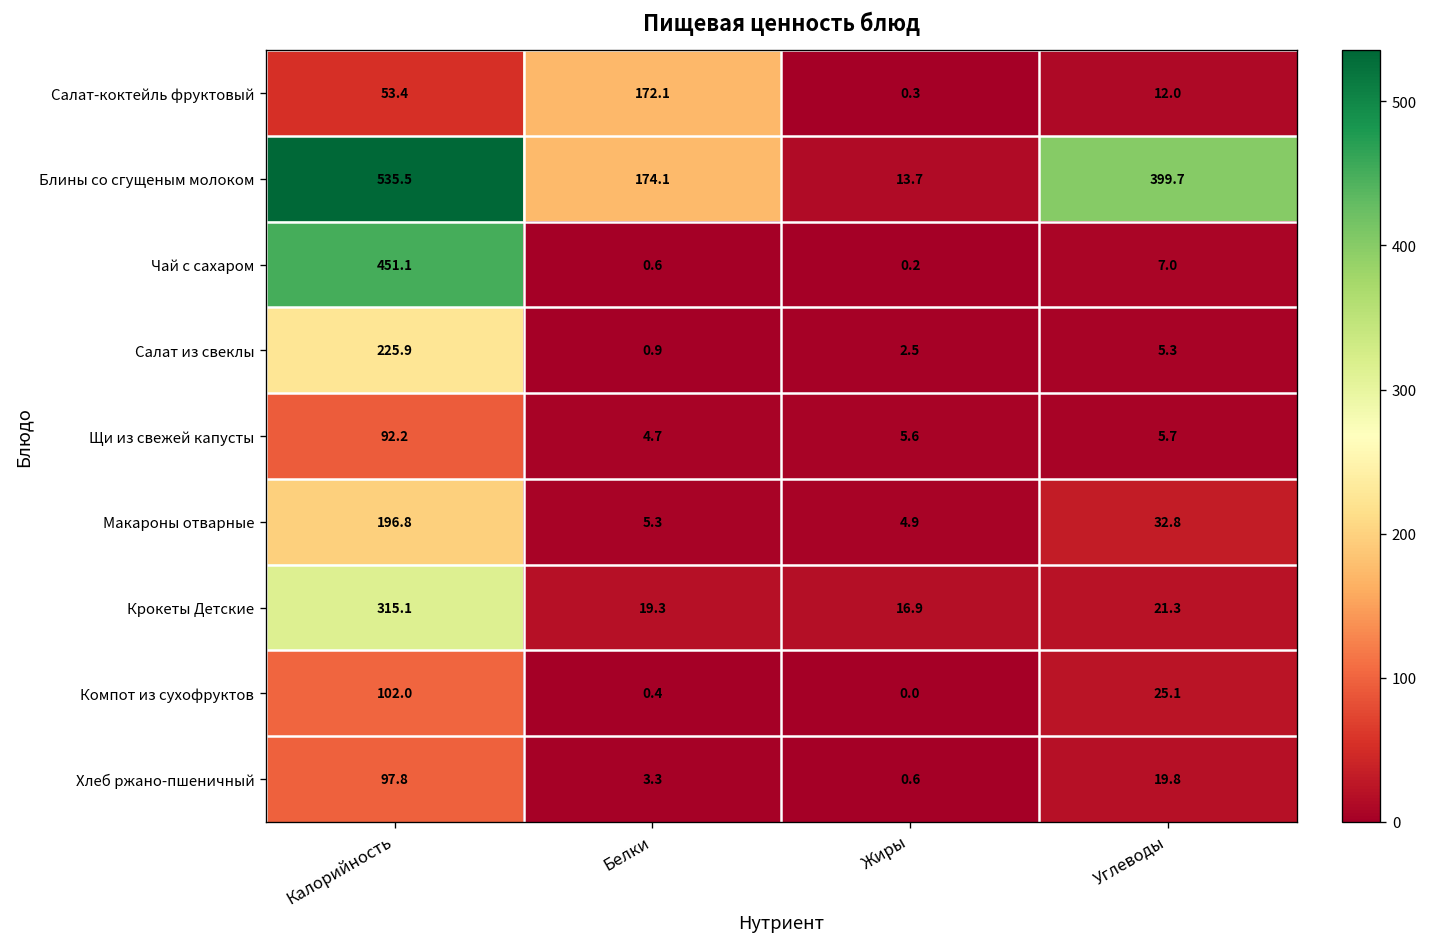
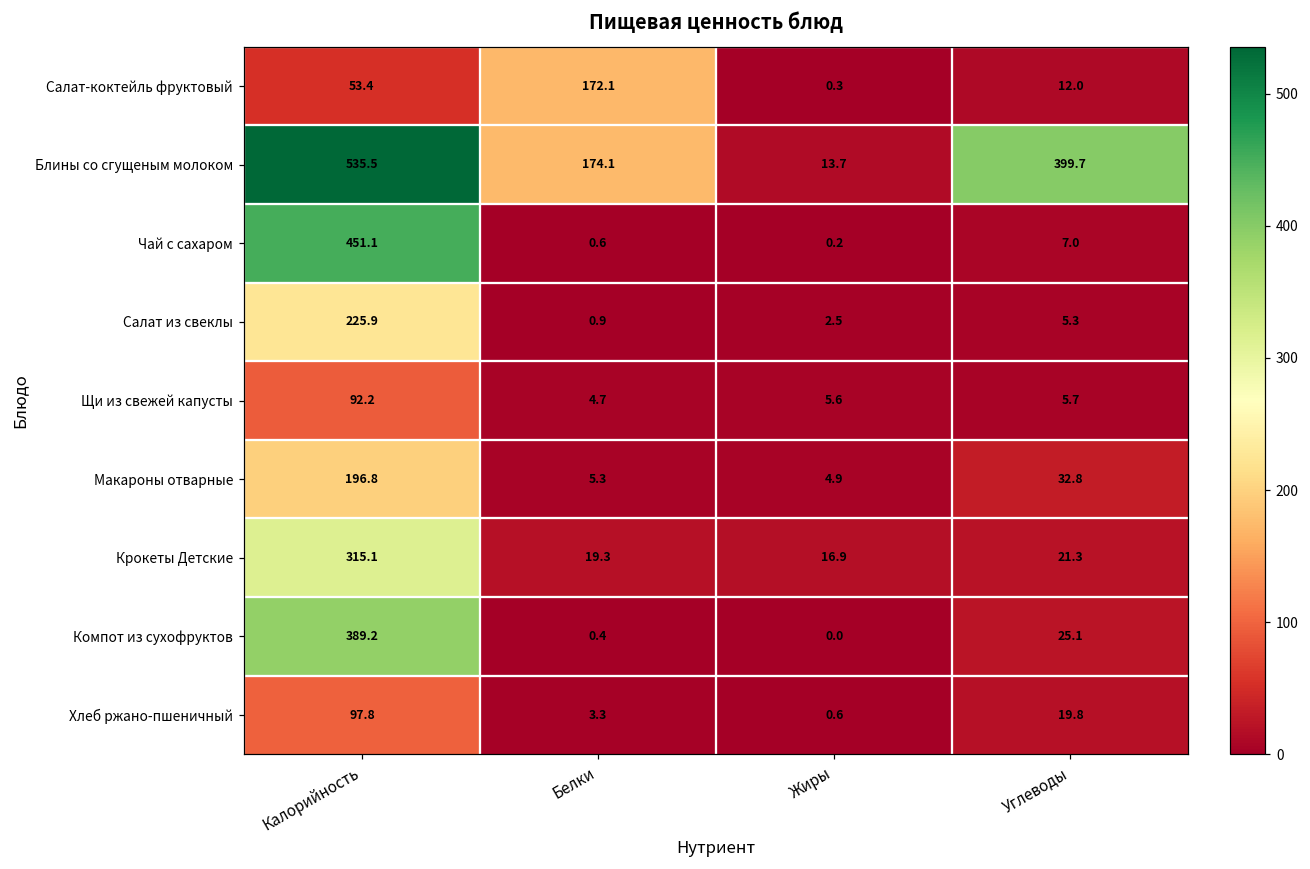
  {
    "Салат-коктейль фруктовый": {
      "Калорийность": 53.4,
      "Белки": 172.1,
      "Жиры": 0.3,
      "Углеводы": 12.0
    },
    "Блины со сгущеным молоком": {
      "Калорийность": 535.5,
      "Белки": 174.1,
      "Жиры": 13.7,
      "Углеводы": 399.7
    },
    "Чай с сахаром": {
      "Калорийность": 451.1,
      "Белки": 0.6,
      "Жиры": 0.2,
      "Углеводы": 7.0
    },
    "Салат из свеклы": {
      "Калорийность": 225.9,
      "Белки": 0.9,
      "Жиры": 2.5,
      "Углеводы": 5.3
    },
    "Щи из свежей капусты": {
      "Калорийность": 92.2,
      "Белки": 4.7,
      "Жиры": 5.6,
      "Углеводы": 5.7
    },
    "Макароны отварные": {
      "Калорийность": 196.8,
      "Белки": 5.3,
      "Жиры": 4.9,
      "Углеводы": 32.8
    },
    "Крокеты Детские": {
      "Калорийность": 315.1,
      "Белки": 19.3,
      "Жиры": 16.9,
      "Углеводы": 21.3
    },
    "Компот из сухофруктов": {
-     "Калорийность": 102.0,
+     "Калорийность": 389.2,
      "Белки": 0.4,
      "Жиры": 0.0,
      "Углеводы": 25.1
    },
    "Хлеб ржано-пшеничный": {
      "Калорийность": 97.8,
      "Белки": 3.3,
      "Жиры": 0.6,
      "Углеводы": 19.8
    }
  }
